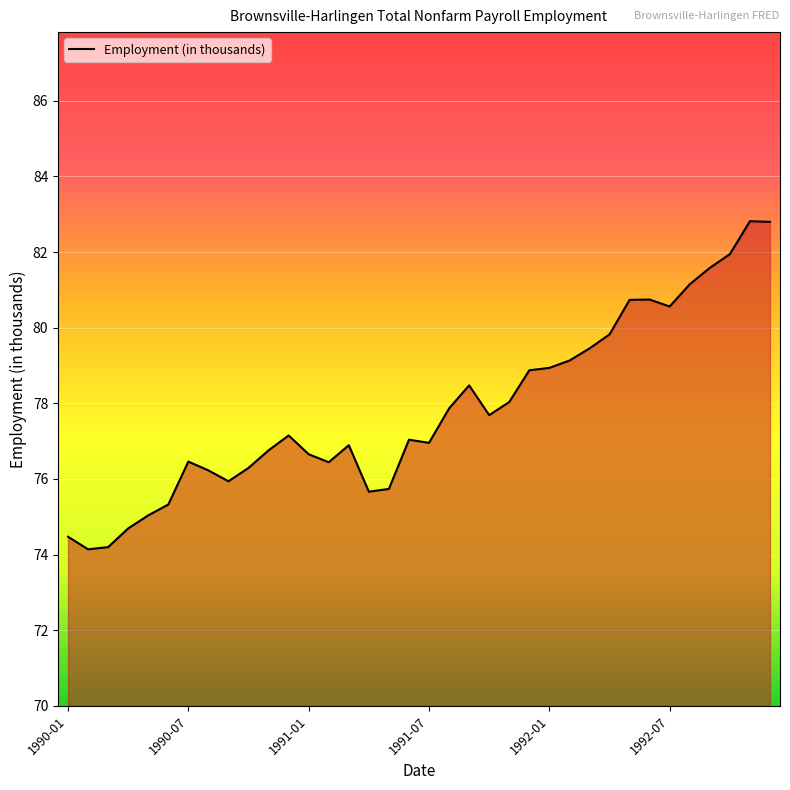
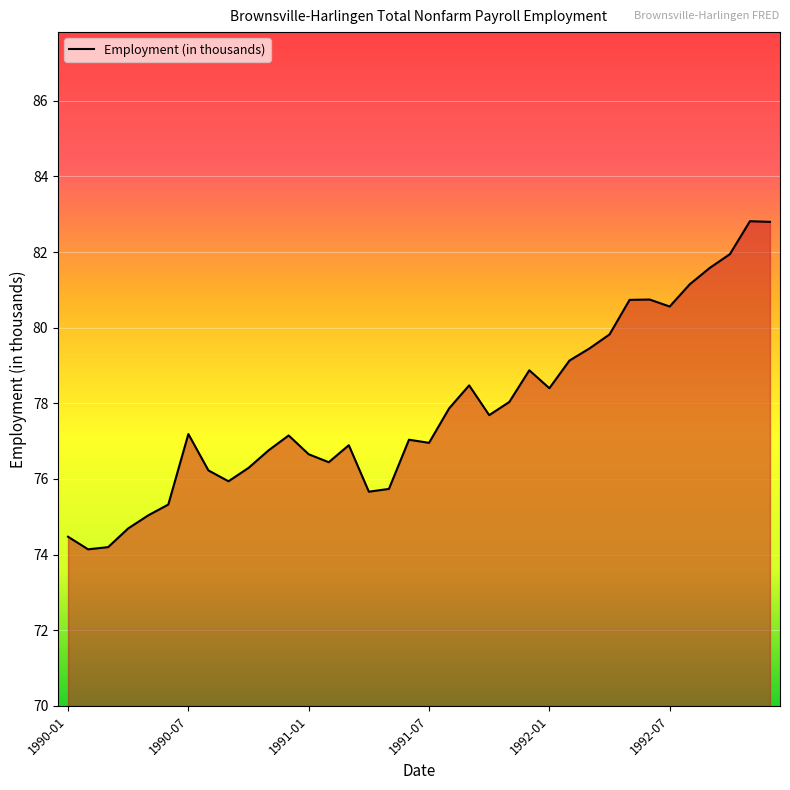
  {
    "1990-01": 74.5,
-   "1990-07": 76.5,
+   "1990-07": 77.2,
    "1991-01": 76.7,
    "1991-07": 77.0,
-   "1992-01": 78.9,
+   "1992-01": 78.4,
    "1992-07": 80.6
  }
